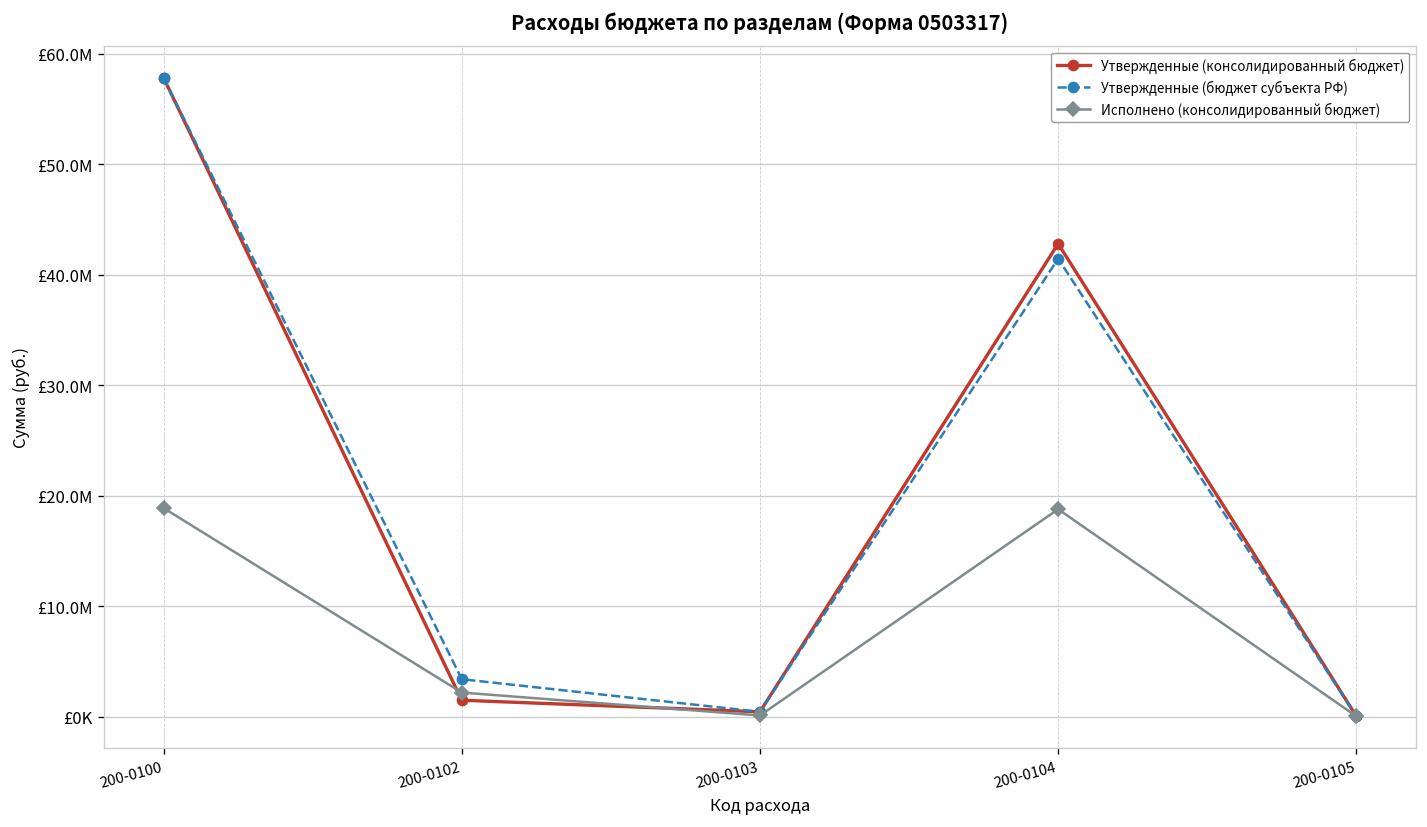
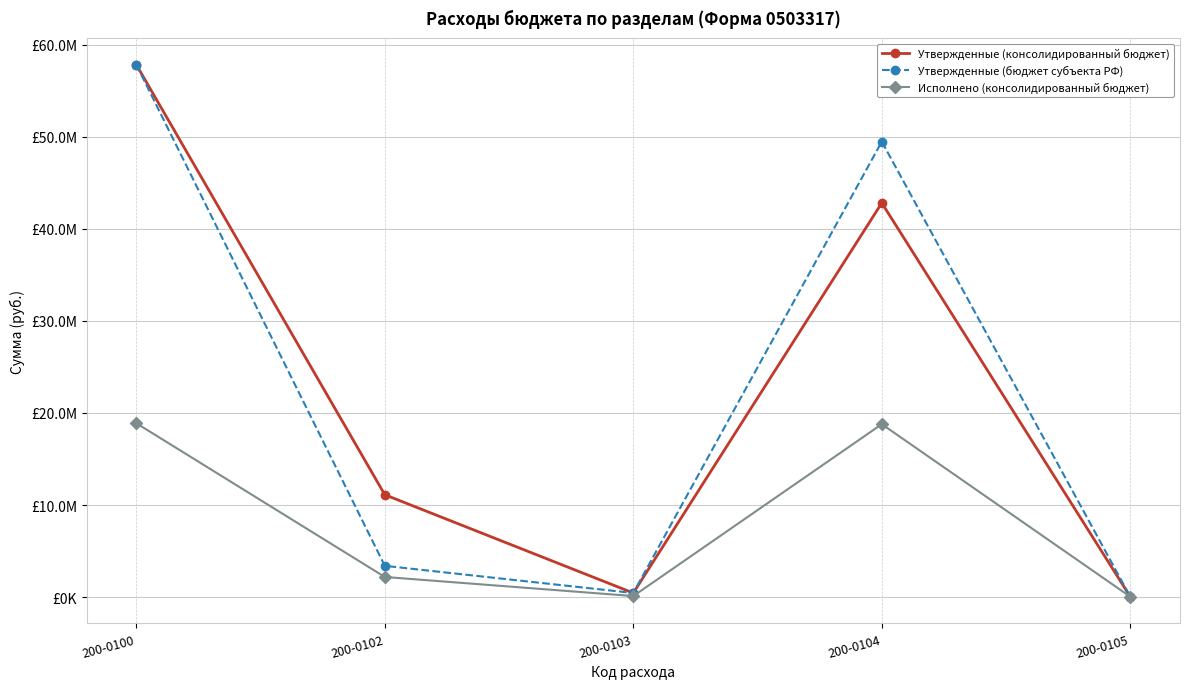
  {
    "Утвержденные (консолидированный бюджет)": {
-     "200-0102": "£1000000",
+     "200-0102": "£11000000",
      "200-0104": "£43000000"
    },
    "Утвержденные (бюджет субъекта РФ)": {
      "200-0102": "£3000000",
-     "200-0104": "£41000000"
+     "200-0104": "£49000000"
    },
    "Исполнено (консолидированный бюджет)": {
      "200-0100": "£19000000",
      "200-0102": "£2000000",
      "200-0103": "£0",
      "200-0104": "£19000000"
    }
  }
